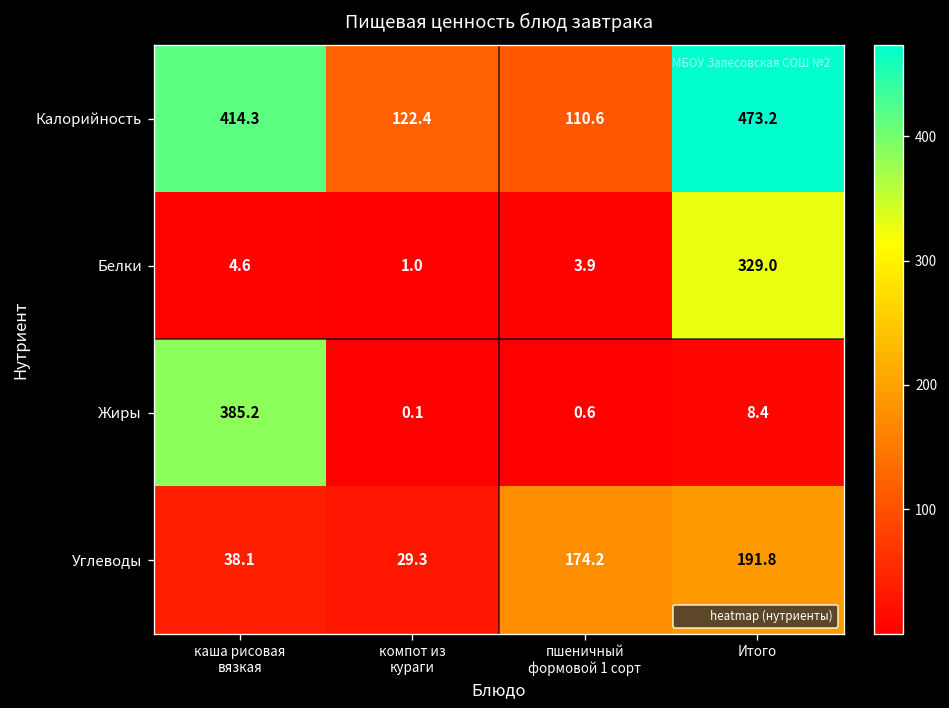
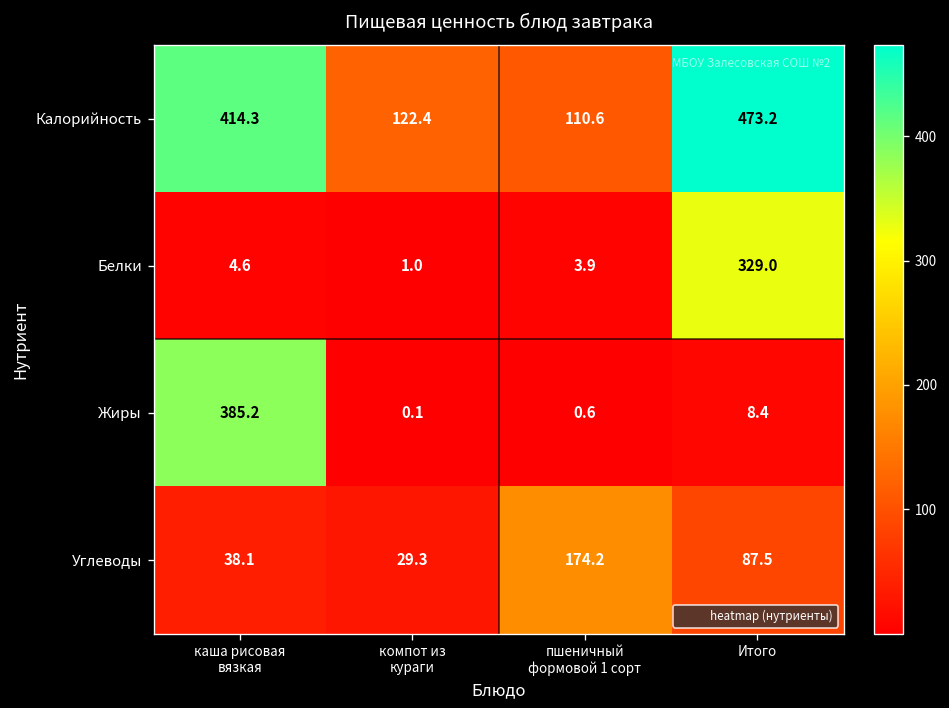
  {
    "Калорийность": {
      "каша рисовая вязкая": 414.3,
      "компот из кураги": 122.4,
      "пшеничный формовой 1 сорт": 110.6
    },
    "Белки": {
      "каша рисовая вязкая": 4.6,
      "компот из кураги": 1.0,
      "пшеничный формовой 1 сорт": 3.9,
      "Итого": 329.0
    },
    "Жиры": {
      "каша рисовая вязкая": 385.2,
      "компот из кураги": 0.1,
      "пшеничный формовой 1 сорт": 0.6,
      "Итого": 8.4
    },
    "Углеводы": {
      "каша рисовая вязкая": 38.1,
      "компот из кураги": 29.3,
      "пшеничный формовой 1 сорт": 174.2,
-     "Итого": 191.8
+     "Итого": 87.5
    }
  }
